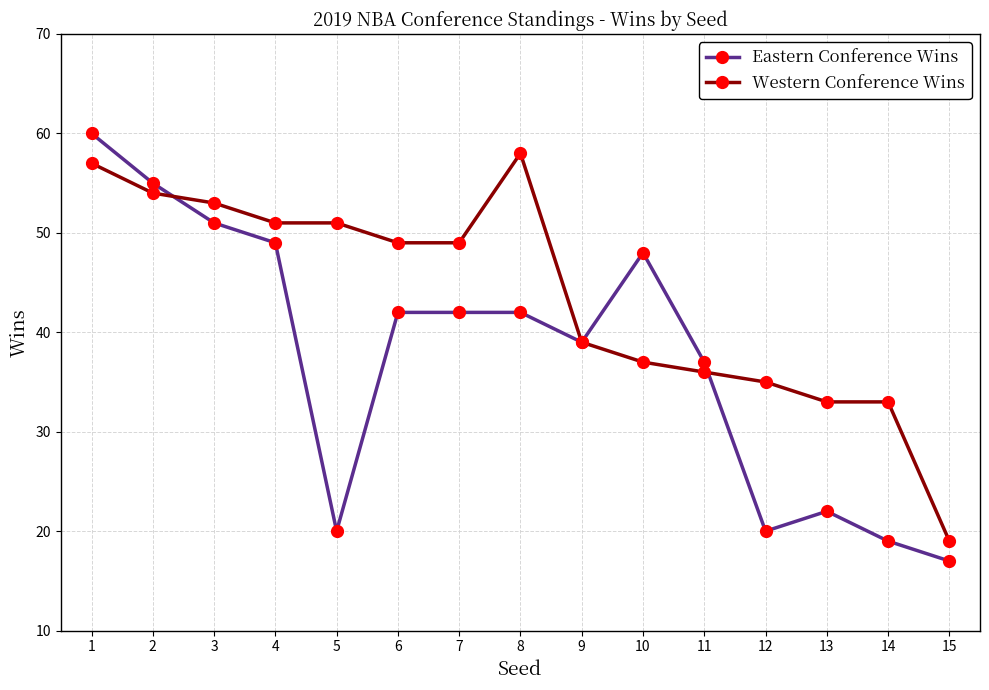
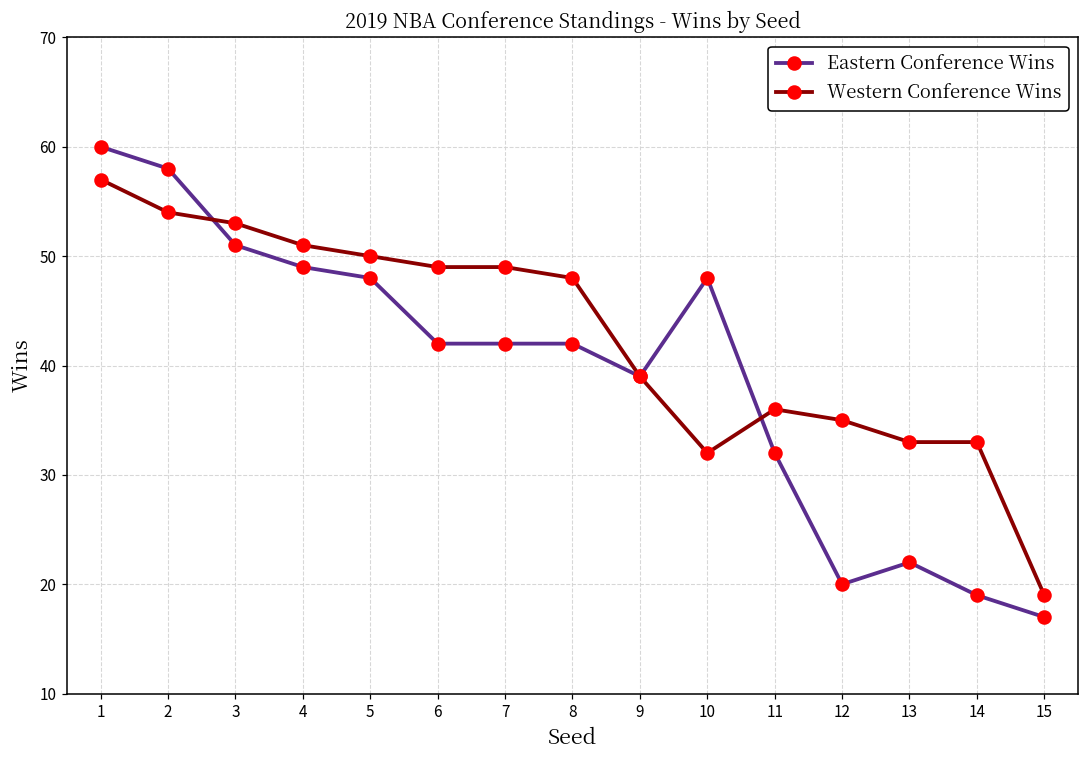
  {
    "Eastern Conference Wins": {
      "1": 60,
-     "2": 55,
+     "2": 58,
      "3": 51,
      "4": 49,
-     "5": 20,
+     "5": 48,
      "6": 42,
      "7": 42,
      "8": 42,
      "10": 48,
-     "11": 37,
+     "11": 32,
      "12": 20,
      "13": 22,
      "14": 19,
      "15": 17
    },
    "Western Conference Wins": {
      "1": 57,
      "2": 54,
      "3": 53,
      "4": 51,
-     "5": 51,
+     "5": 50,
      "6": 49,
      "7": 49,
-     "8": 58,
-     "10": 37,
+     "8": 48,
+     "10": 32,
      "11": 36,
      "12": 35,
      "13": 33,
      "14": 33,
      "15": 19
    }
  }
